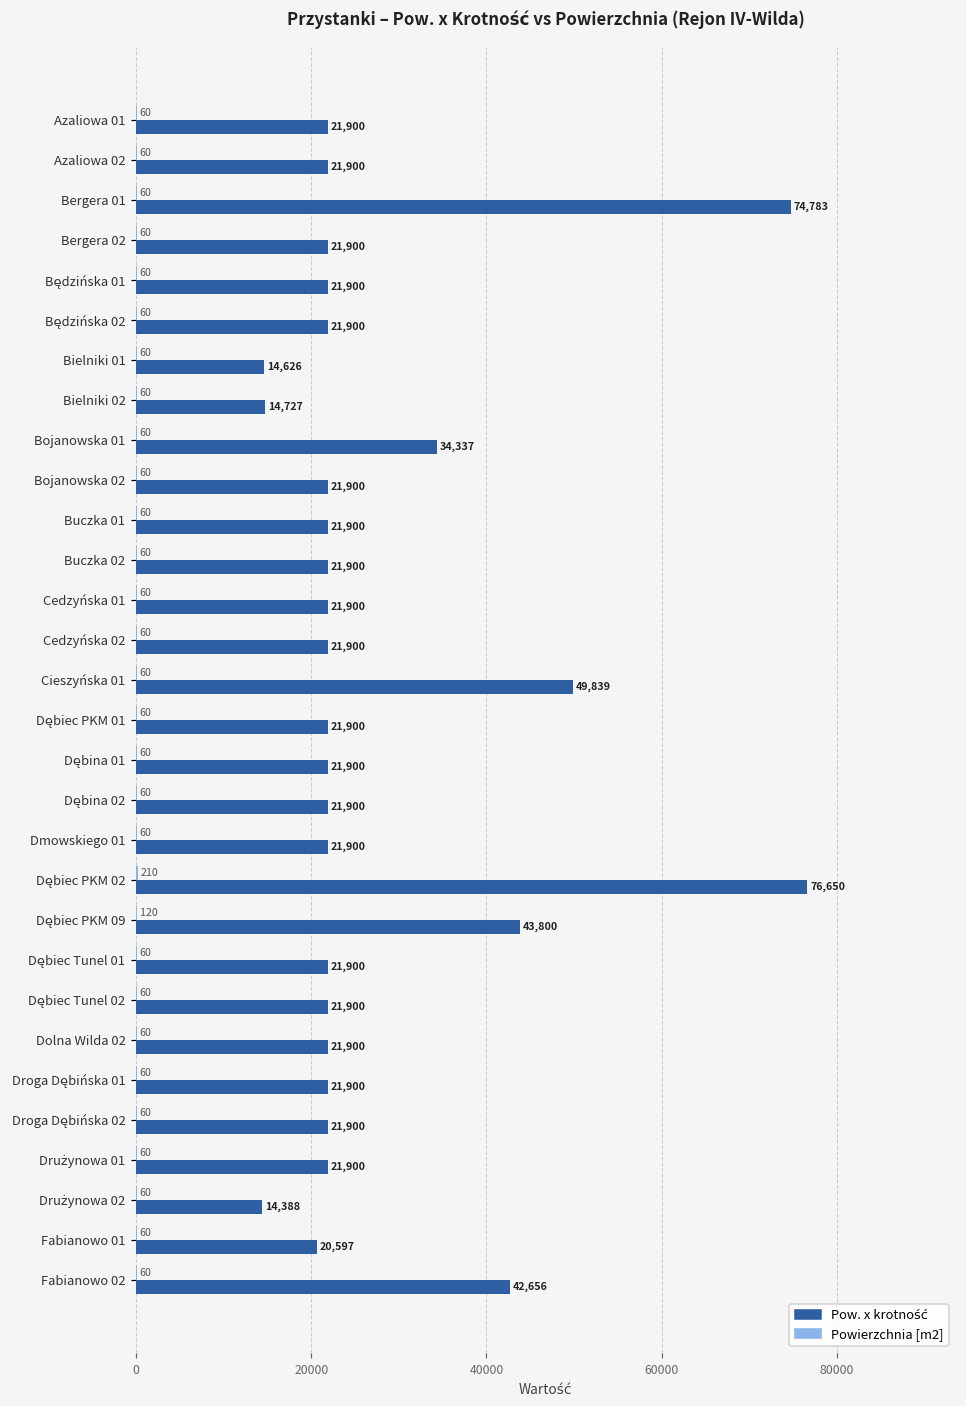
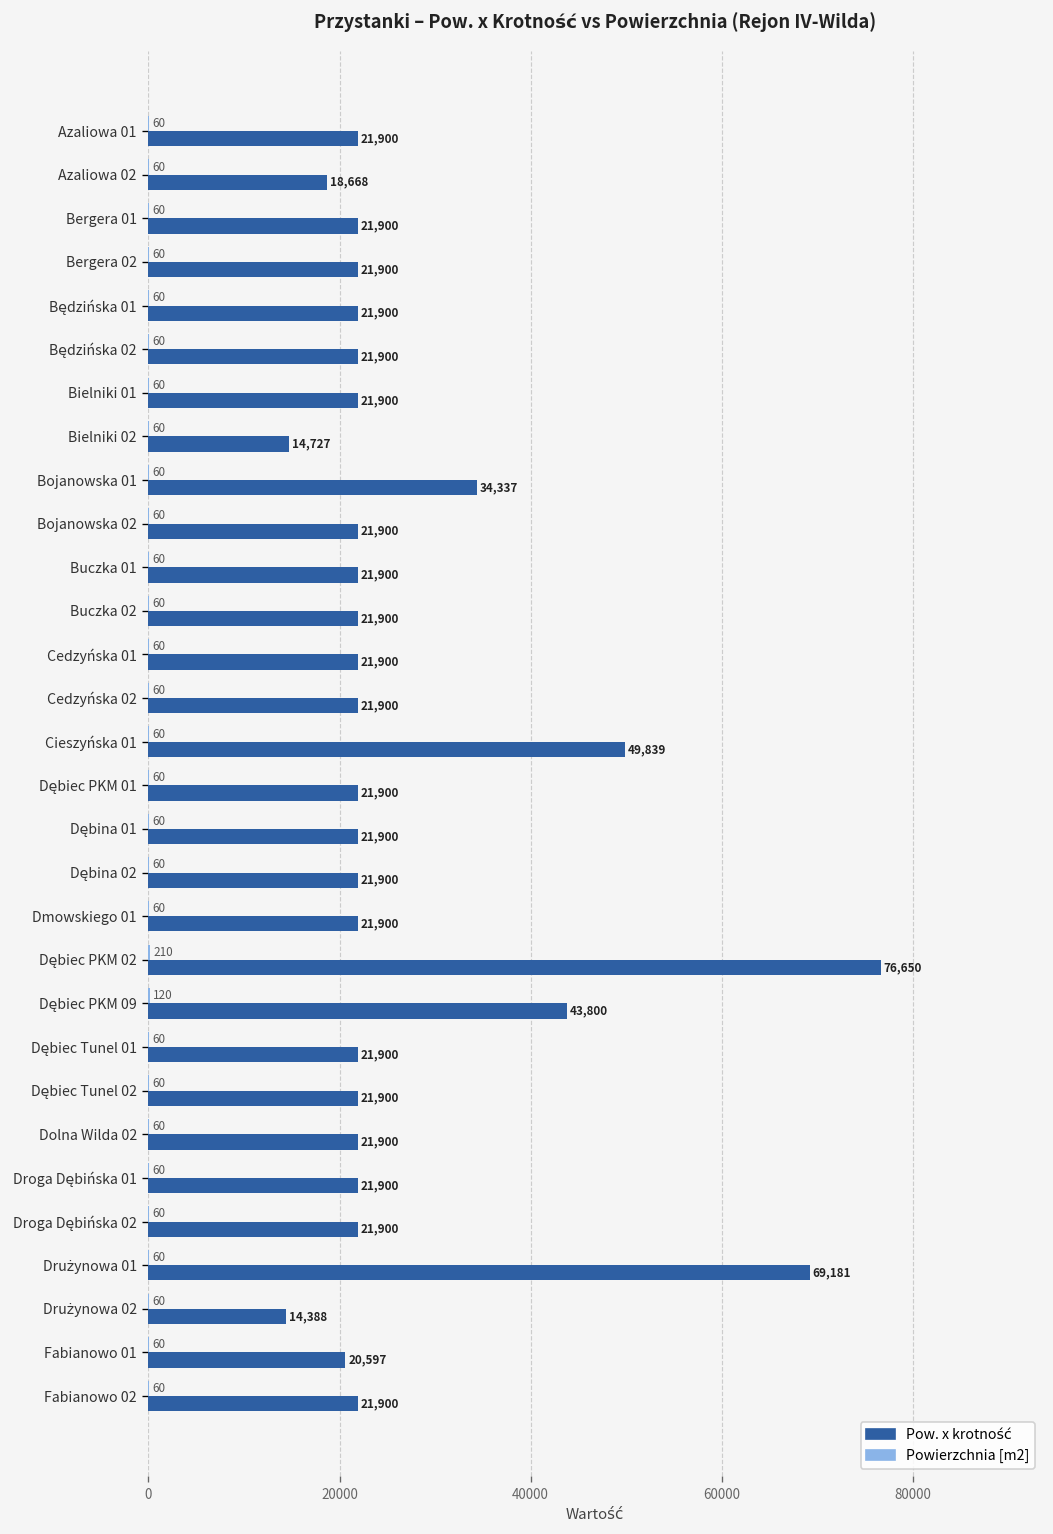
  {
    "Pow. x krotność": {
      "Azaliowa 01": "21,900",
-     "Azaliowa 02": "21,900",
-     "Bergera 01": "74,783",
+     "Azaliowa 02": "18,668",
+     "Bergera 01": "21,900",
      "Bergera 02": "21,900",
      "Będzińska 01": "21,900",
      "Będzińska 02": "21,900",
-     "Bielniki 01": "14,626",
+     "Bielniki 01": "21,900",
      "Bielniki 02": "14,727",
      "Bojanowska 01": "34,337",
      "Bojanowska 02": "21,900",
      "Buczka 01": "21,900",
      "Buczka 02": "21,900",
      "Cedzyńska 01": "21,900",
      "Cedzyńska 02": "21,900",
      "Cieszyńska 01": "49,839",
      "Dębiec PKM 01": "21,900",
      "Dębina 01": "21,900",
      "Dębina 02": "21,900",
      "Dmowskiego 01": "21,900",
      "Dębiec PKM 02": "76,650",
      "Dębiec PKM 09": "43,800",
      "Dębiec Tunel 01": "21,900",
      "Dębiec Tunel 02": "21,900",
      "Dolna Wilda 02": "21,900",
      "Droga Dębińska 01": "21,900",
      "Droga Dębińska 02": "21,900",
-     "Drużynowa 01": "21,900",
+     "Drużynowa 01": "69,181",
      "Drużynowa 02": "14,388",
      "Fabianowo 01": "20,597",
-     "Fabianowo 02": "42,656"
+     "Fabianowo 02": "21,900"
    },
    "Powierzchnia [m2]": {
      "Azaliowa 01": "60",
      "Azaliowa 02": "60",
      "Bergera 01": "60",
      "Bergera 02": "60",
      "Będzińska 01": "60",
      "Będzińska 02": "60",
      "Bielniki 01": "60",
      "Bielniki 02": "60",
      "Bojanowska 01": "60",
      "Bojanowska 02": "60",
      "Buczka 01": "60",
      "Buczka 02": "60",
      "Cedzyńska 01": "60",
      "Cedzyńska 02": "60",
      "Cieszyńska 01": "60",
      "Dębiec PKM 01": "60",
      "Dębina 01": "60",
      "Dębina 02": "60",
      "Dmowskiego 01": "60",
      "Dębiec PKM 02": "210",
      "Dębiec PKM 09": "120",
      "Dębiec Tunel 01": "60",
      "Dębiec Tunel 02": "60",
      "Dolna Wilda 02": "60",
      "Droga Dębińska 01": "60",
      "Droga Dębińska 02": "60",
      "Drużynowa 01": "60",
      "Drużynowa 02": "60",
      "Fabianowo 01": "60",
      "Fabianowo 02": "60"
    }
  }
